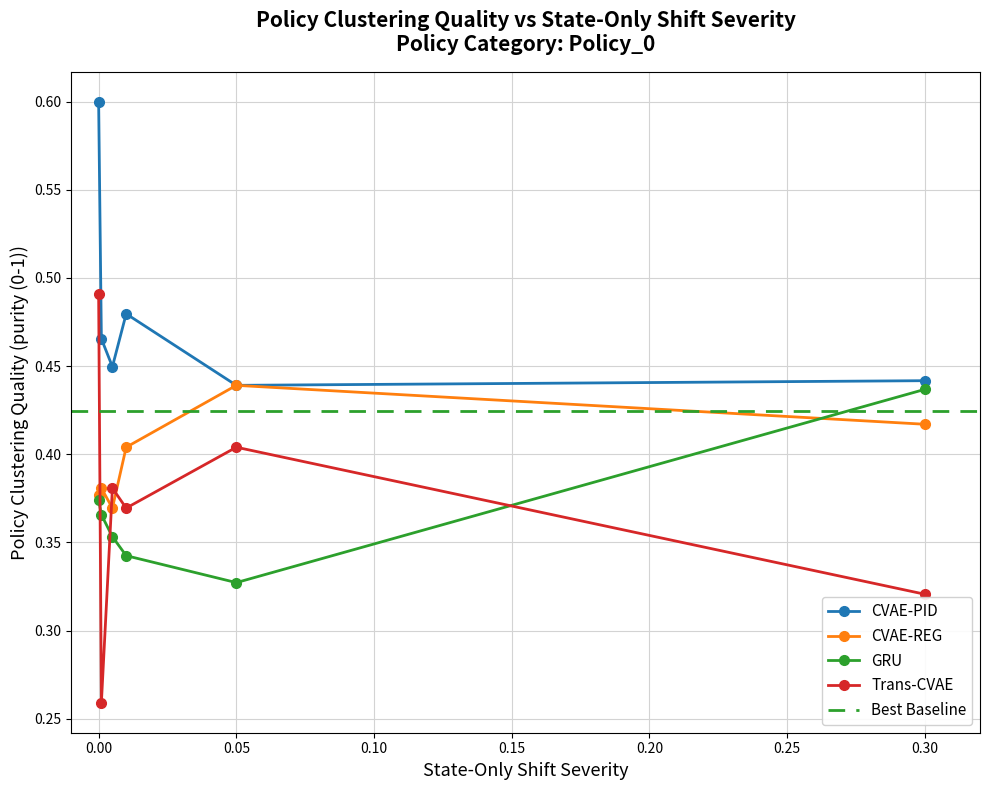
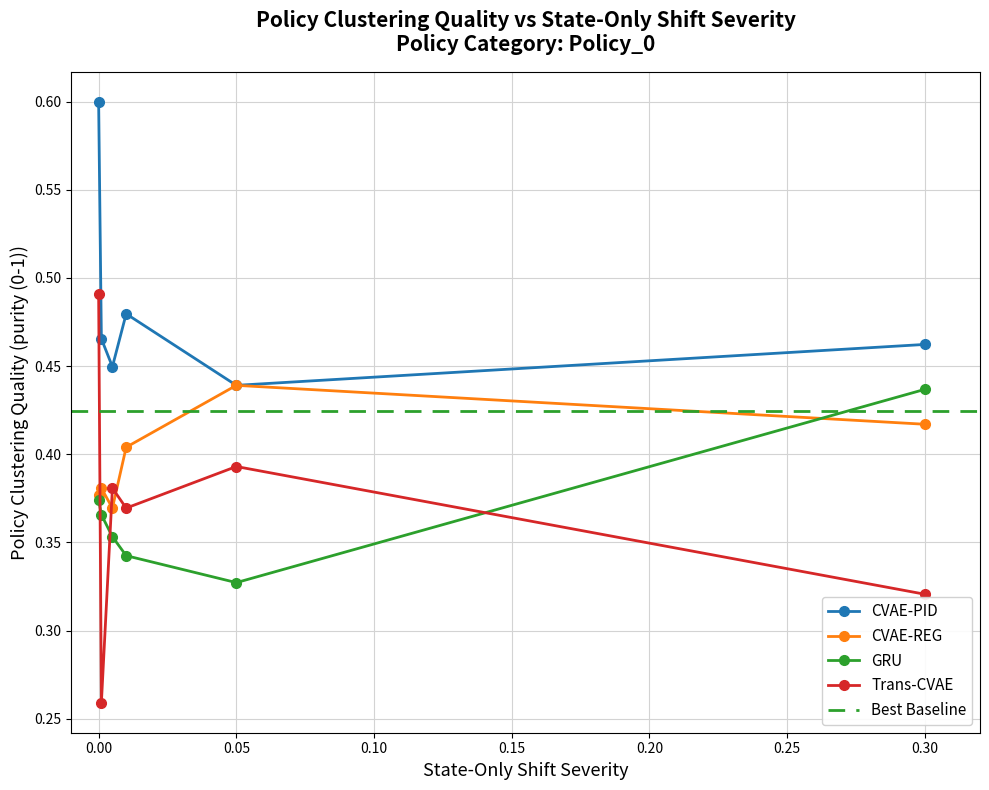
  {
    "CVAE-PID": {
      "0.00": 0.600,
-     "0.30": 0.442
+     "0.30": 0.462
    },
    "CVAE-REG": {
      "0.00": 0.377,
      "0.30": 0.417
    },
    "GRU": {
      "0.00": 0.374,
      "0.05": 0.327,
      "0.30": 0.437
    },
    "Trans-CVAE": {
      "0.00": 0.491,
-     "0.05": 0.404,
+     "0.05": 0.393,
      "0.30": 0.321
    }
  }
